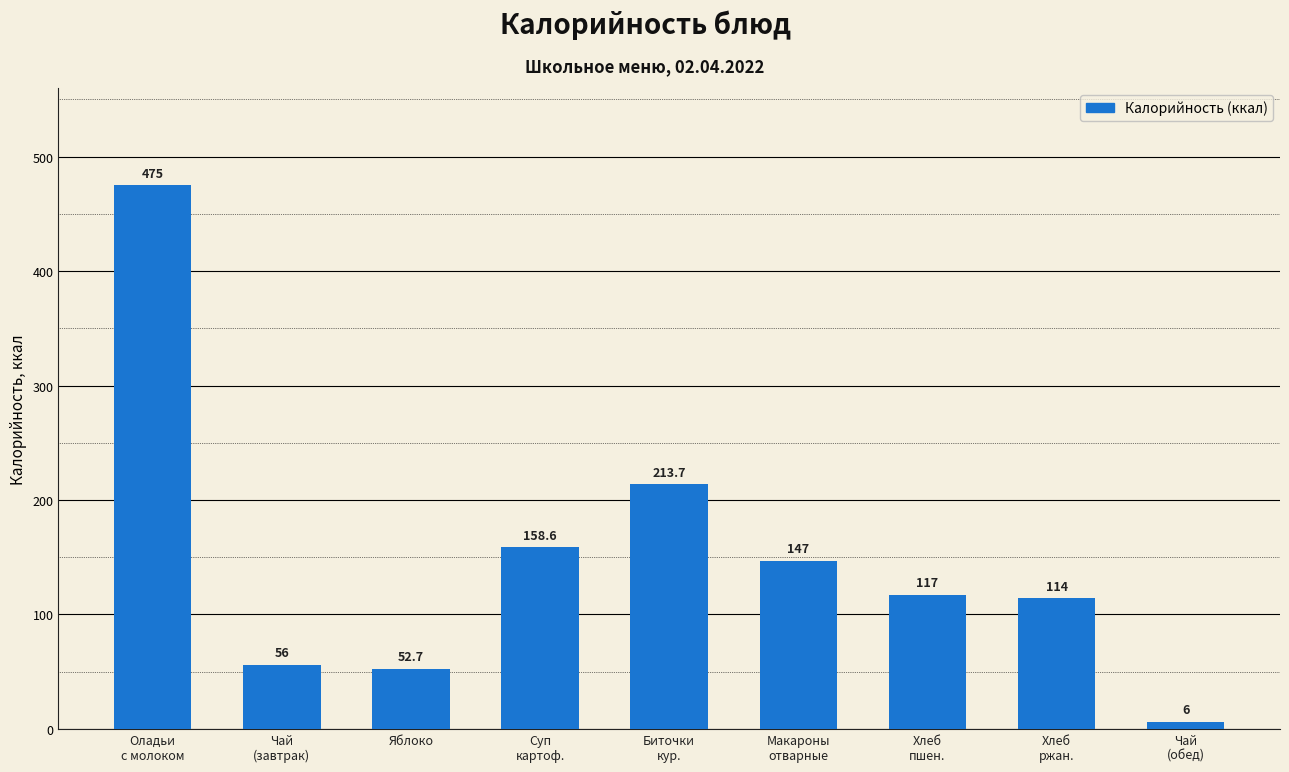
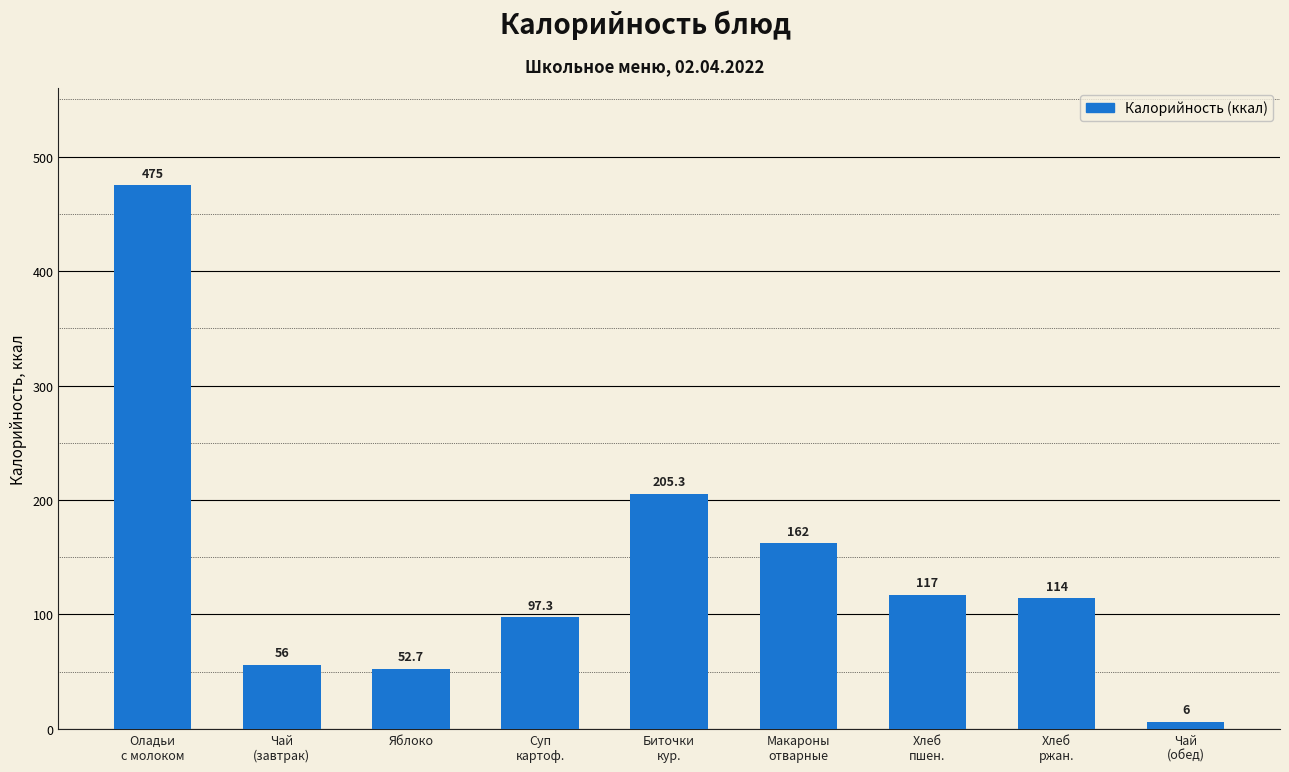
  {
    "Оладьи с молоком": 475,
    "Чай (завтрак)": 56,
    "Яблоко": 52.7,
-   "Суп картоф.": 158.6,
-   "Биточки кур.": 213.7,
-   "Макароны отварные": 147,
+   "Суп картоф.": 97.3,
+   "Биточки кур.": 205.3,
+   "Макароны отварные": 162,
    "Хлеб пшен.": 117,
    "Хлеб ржан.": 114,
    "Чай (обед)": 6
  }
